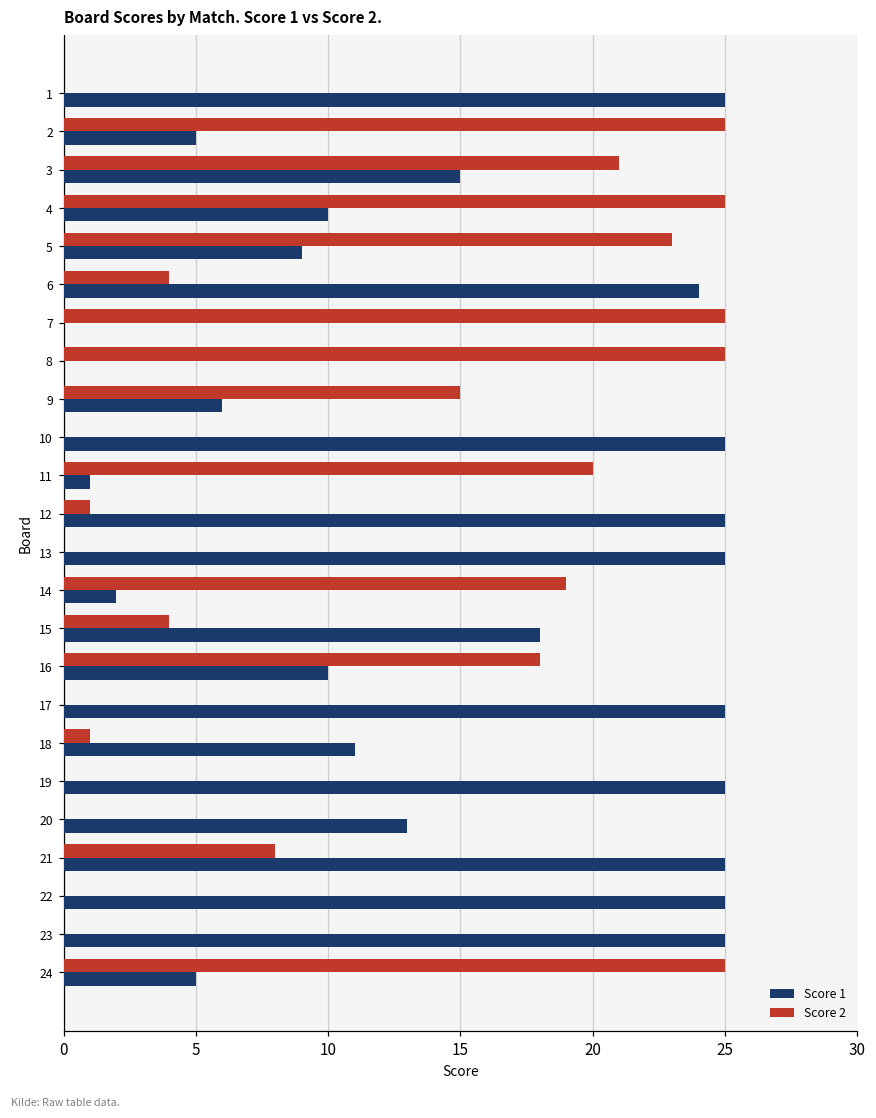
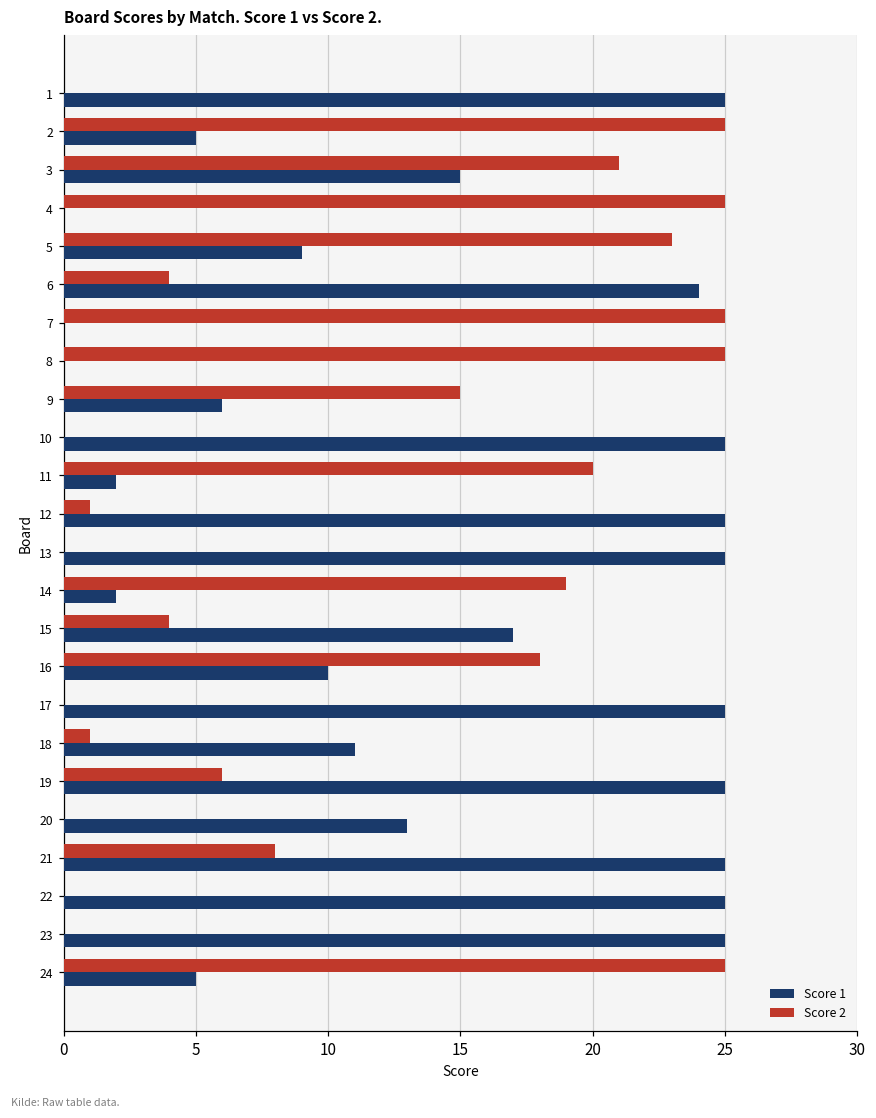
  {
    "Score 1": {
      "1": 25,
      "2": 5,
      "3": 15,
-     "4": 10,
+     "4": 0,
      "5": 9,
      "6": 24,
      "7": 0,
      "8": 0,
      "9": 6,
      "10": 25,
-     "11": 1,
+     "11": 2,
      "12": 25,
      "13": 25,
      "14": 2,
-     "15": 18,
+     "15": 17,
      "16": 10,
      "17": 25,
      "18": 11,
      "19": 25,
      "20": 13,
      "21": 25,
      "22": 25,
      "23": 25,
      "24": 5
    },
    "Score 2": {
      "1": 0,
      "2": 25,
      "3": 21,
      "4": 25,
      "5": 23,
      "6": 4,
      "7": 25,
      "8": 25,
      "9": 15,
      "10": 0,
      "11": 20,
      "12": 1,
      "13": 0,
      "14": 19,
      "15": 4,
      "16": 18,
      "17": 0,
      "18": 1,
-     "19": 0,
+     "19": 6,
      "20": 0,
      "21": 8,
      "22": 0,
      "23": 0,
      "24": 25
    }
  }
